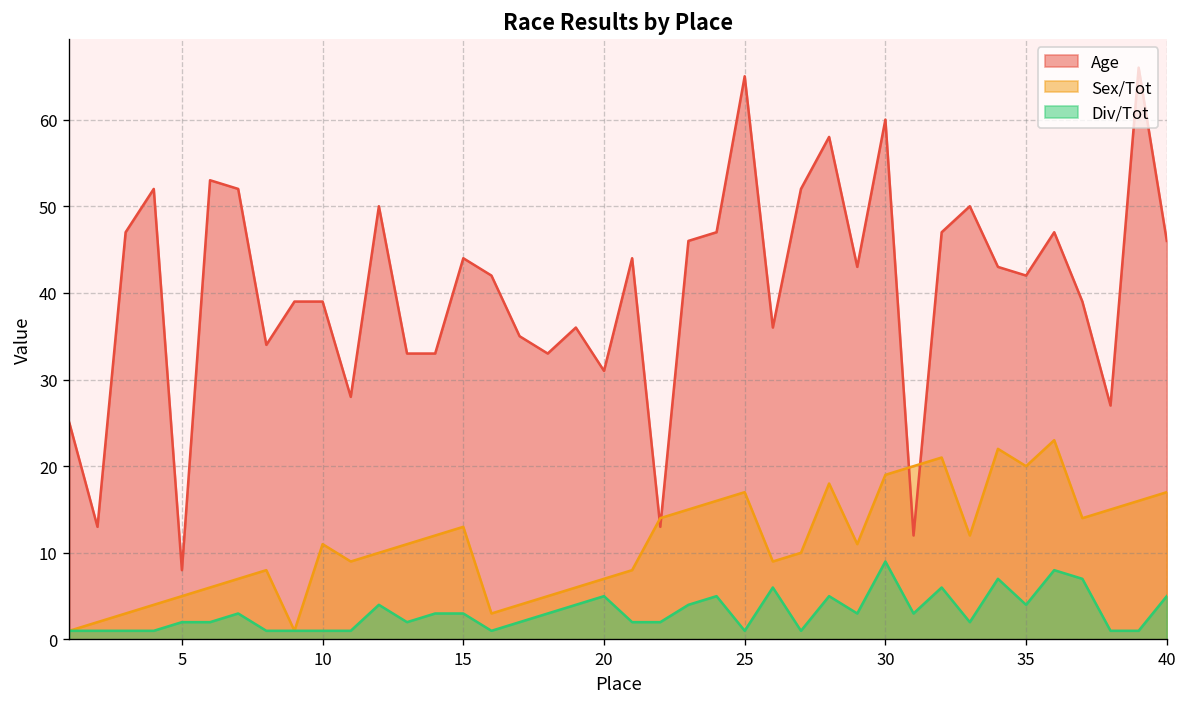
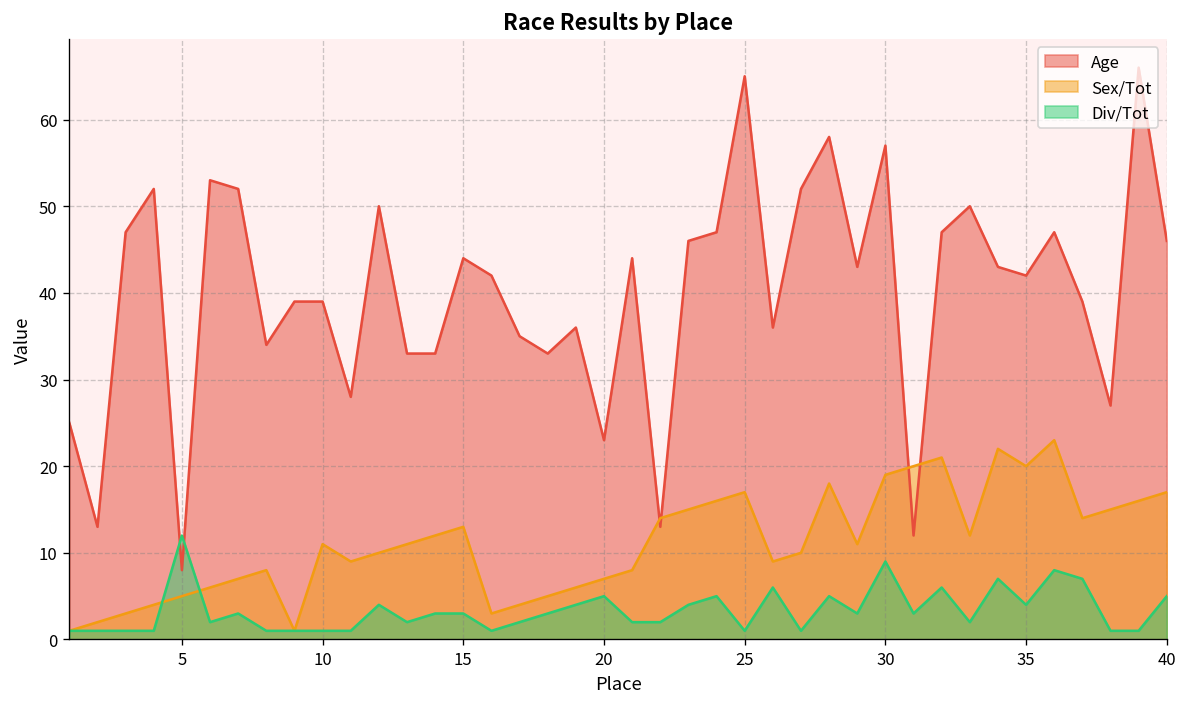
  {
    "Age": {
      "5": 8,
      "10": 39,
      "15": 44,
-     "20": 31,
+     "20": 23,
      "25": 65,
-     "30": 60,
+     "30": 57,
      "35": 42,
      "40": 46
    },
    "Sex/Tot": {
      "5": 5,
      "10": 11,
      "15": 13,
      "20": 7,
      "25": 17,
      "30": 19,
      "35": 20,
      "40": 17
    },
    "Div/Tot": {
-     "5": 2,
+     "5": 12,
      "10": 1,
      "15": 3,
      "20": 5,
      "25": 1,
      "30": 9,
      "35": 4,
      "40": 5
    }
  }
